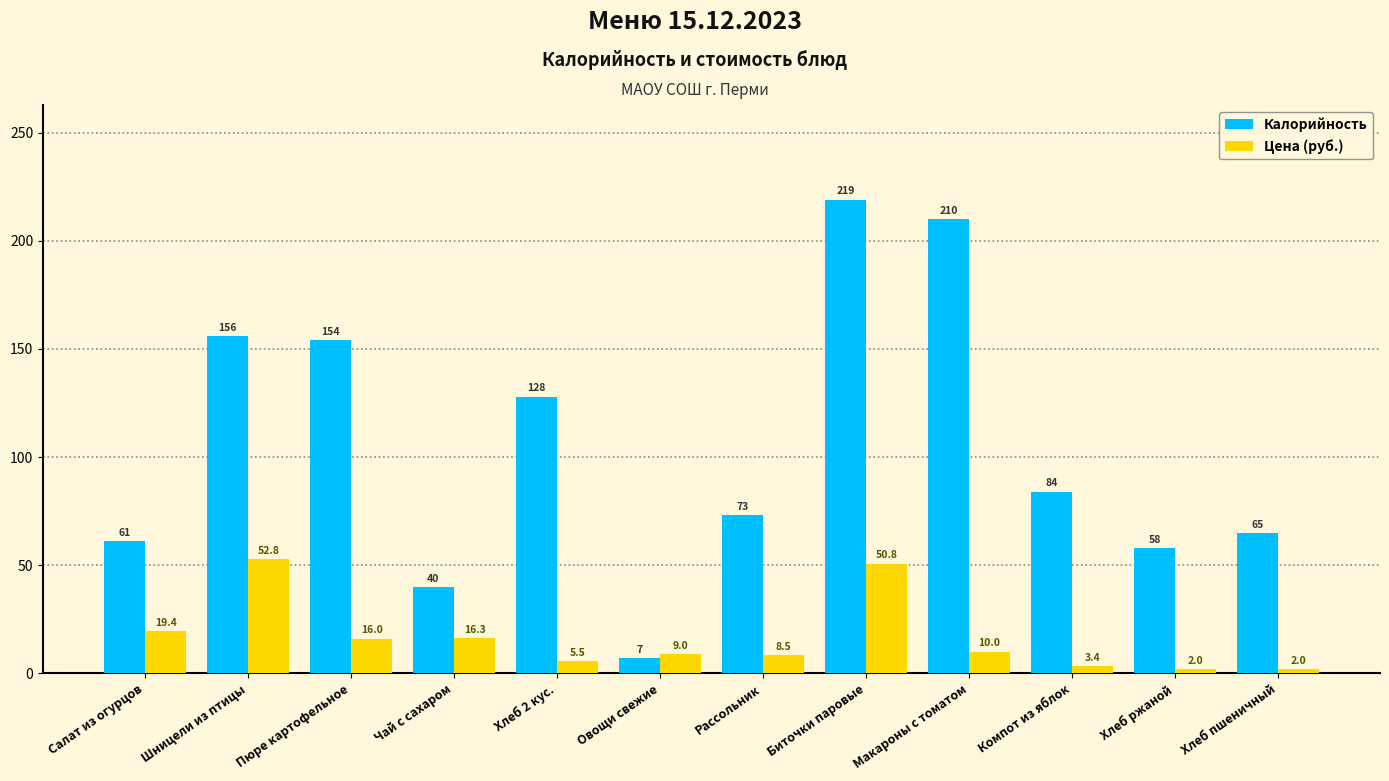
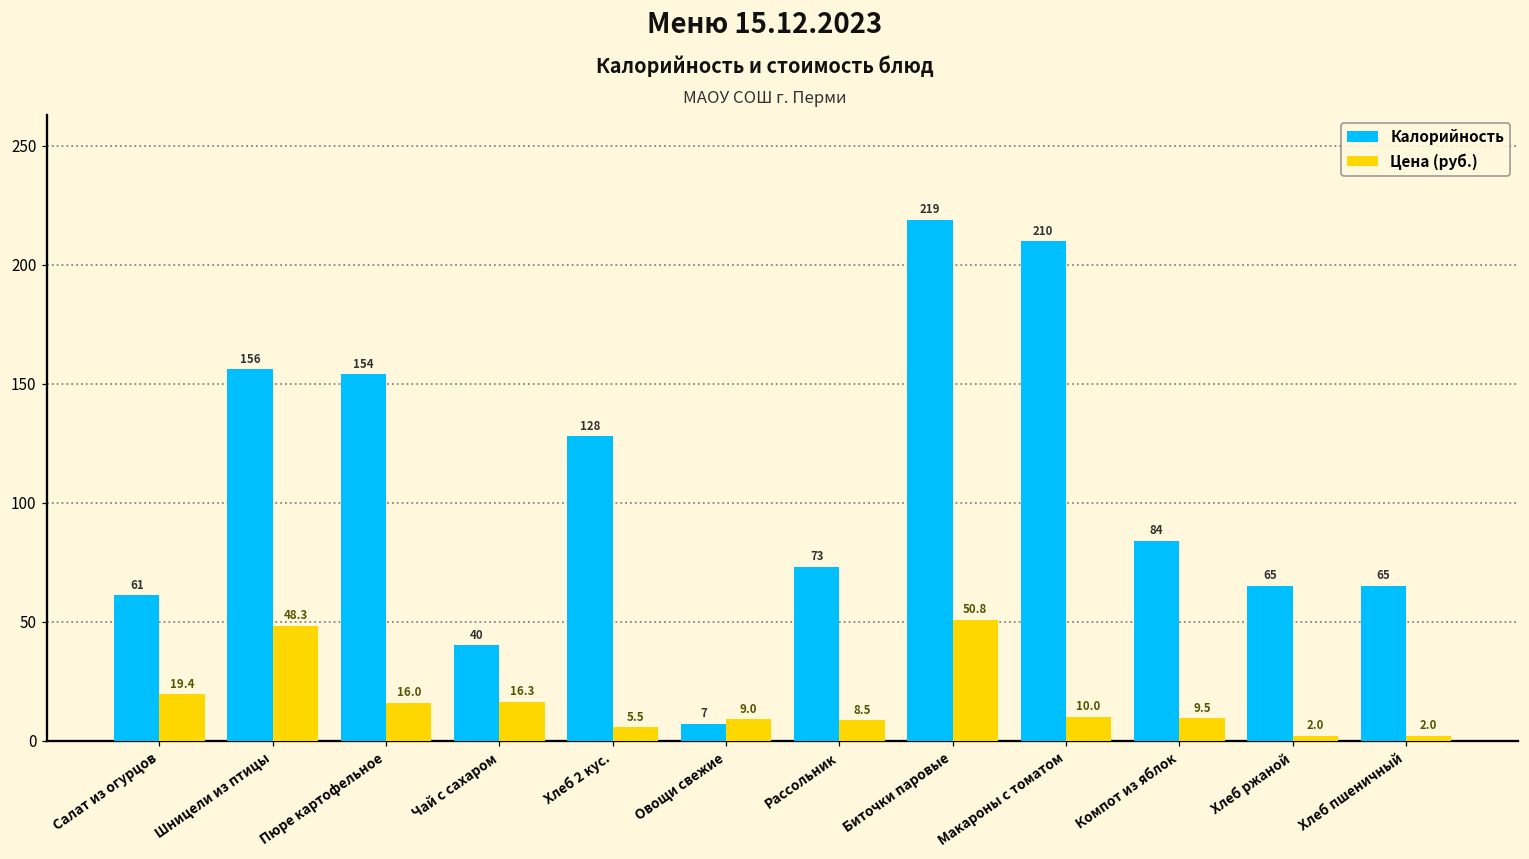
  {
    "Калорийность": {
      "Салат из огурцов": 61,
      "Шницели из птицы": 156,
      "Пюре картофельное": 154,
      "Чай с сахаром": 40,
      "Хлеб 2 кус.": 128,
      "Овощи свежие": 7,
      "Рассольник": 73,
      "Биточки паровые": 219,
      "Макароны с томатом": 210,
      "Компот из яблок": 84,
-     "Хлеб ржаной": 58,
+     "Хлеб ржаной": 65,
      "Хлеб пшеничный": 65
    },
    "Цена (руб.)": {
      "Салат из огурцов": 19.4,
-     "Шницели из птицы": 52.8,
+     "Шницели из птицы": 48.3,
      "Пюре картофельное": 16.0,
      "Чай с сахаром": 16.3,
      "Хлеб 2 кус.": 5.5,
      "Овощи свежие": 9.0,
      "Рассольник": 8.5,
      "Биточки паровые": 50.8,
      "Макароны с томатом": 10.0,
-     "Компот из яблок": 3.4,
+     "Компот из яблок": 9.5,
      "Хлеб ржаной": 2.0,
      "Хлеб пшеничный": 2.0
    }
  }
